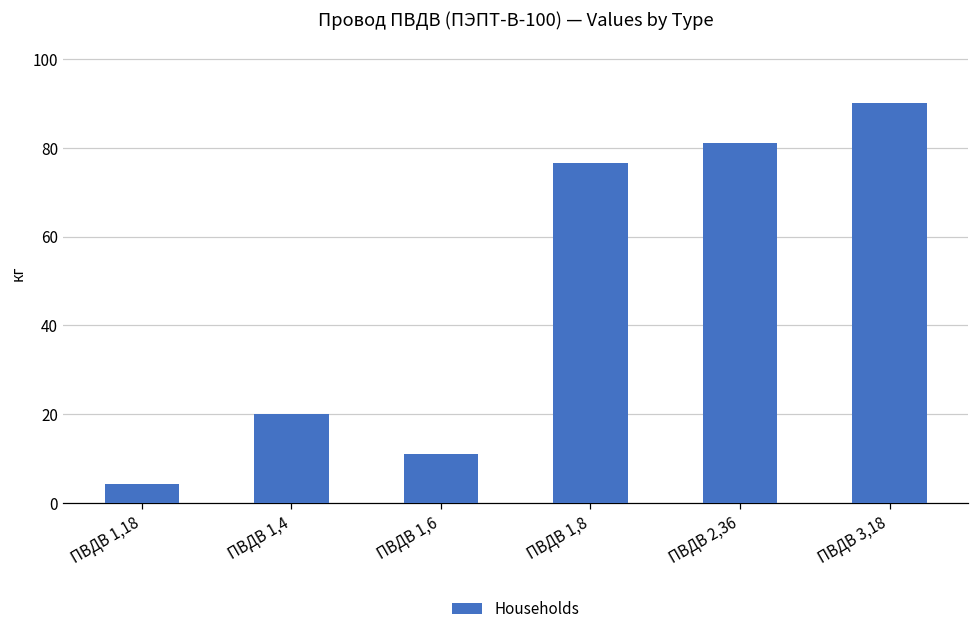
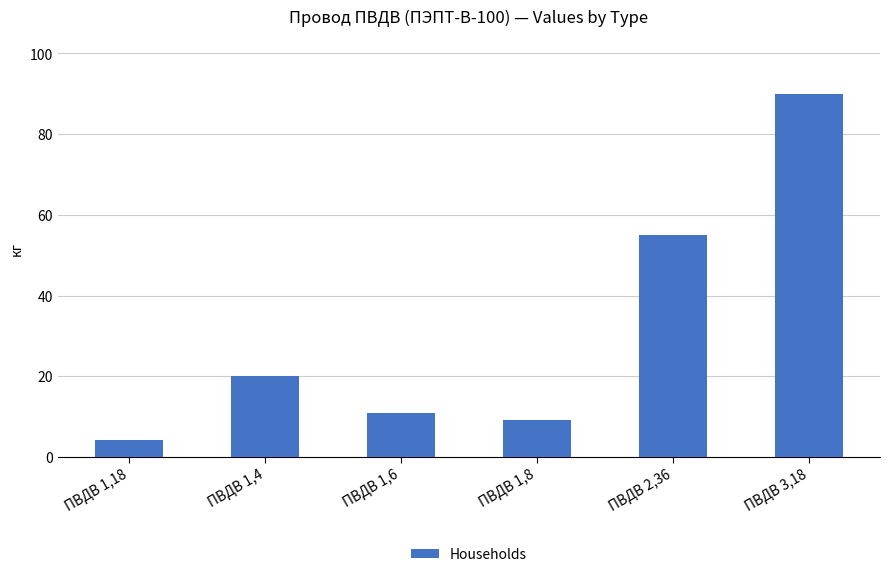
  {
    "ПВДВ 1,18": 4,
    "ПВДВ 1,4": 20,
    "ПВДВ 1,6": 11,
-   "ПВДВ 1,8": 77,
-   "ПВДВ 2,36": 81,
+   "ПВДВ 1,8": 9,
+   "ПВДВ 2,36": 55,
    "ПВДВ 3,18": 90
  }
